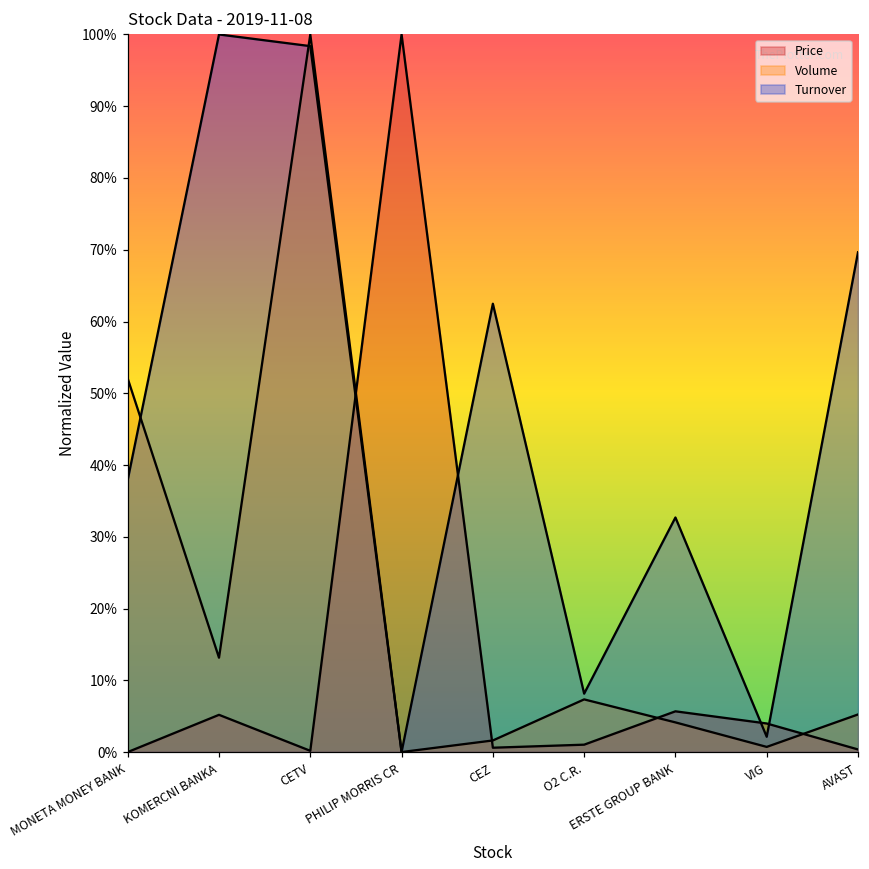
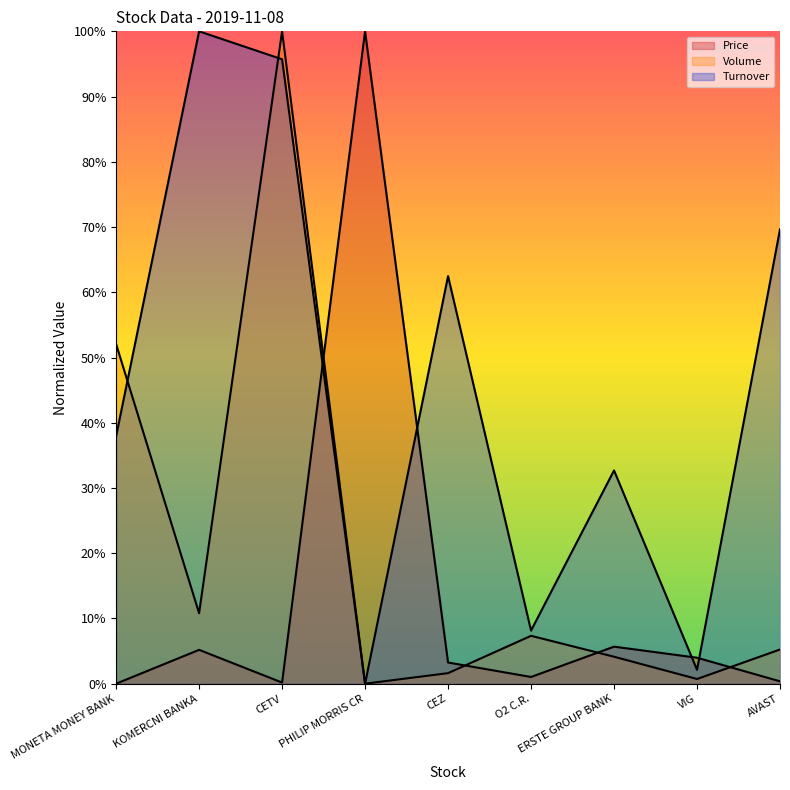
  {
    "Price": {
      "MONETA MONEY BANK": "0%",
      "KOMERCNI BANKA": "5%",
      "CETV": "0%",
      "PHILIP MORRIS CR": "100%",
-     "CEZ": "1%",
+     "CEZ": "3%",
      "O2 C.R.": "1%",
      "ERSTE GROUP BANK": "6%",
      "VIG": "4%",
      "AVAST": "0%"
    },
    "Volume": {
      "MONETA MONEY BANK": "52%",
-     "KOMERCNI BANKA": "13%",
+     "KOMERCNI BANKA": "11%",
      "CETV": "100%",
      "CEZ": "2%",
      "O2 C.R.": "7%",
      "ERSTE GROUP BANK": "4%",
      "VIG": "1%",
      "AVAST": "5%"
    },
    "Turnover": {
      "MONETA MONEY BANK": "38%",
      "KOMERCNI BANKA": "100%",
-     "CETV": "98%",
+     "CETV": "96%",
      "CEZ": "62%",
      "O2 C.R.": "8%",
      "ERSTE GROUP BANK": "33%",
      "VIG": "2%",
      "AVAST": "70%"
    }
  }
